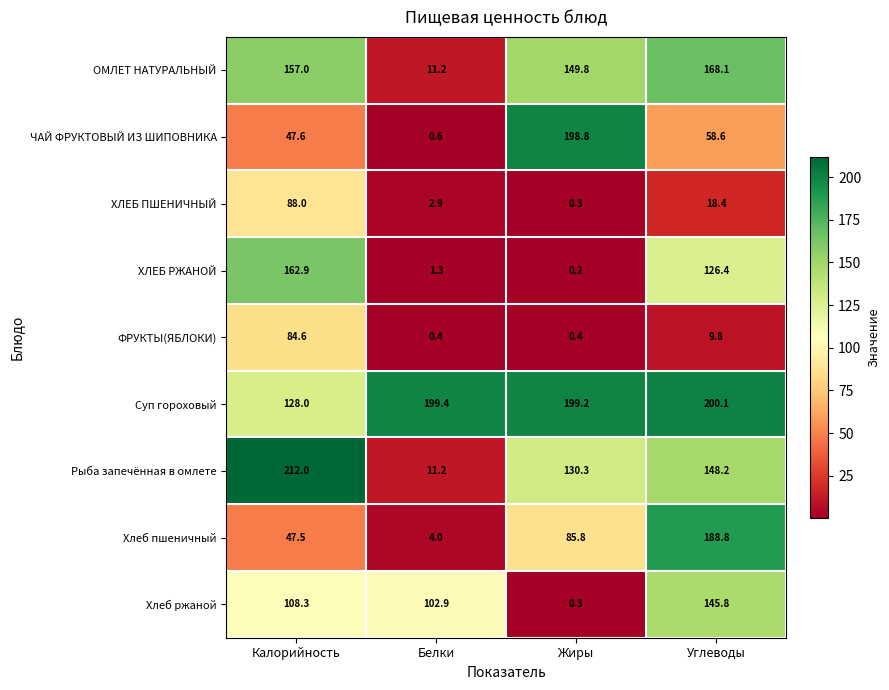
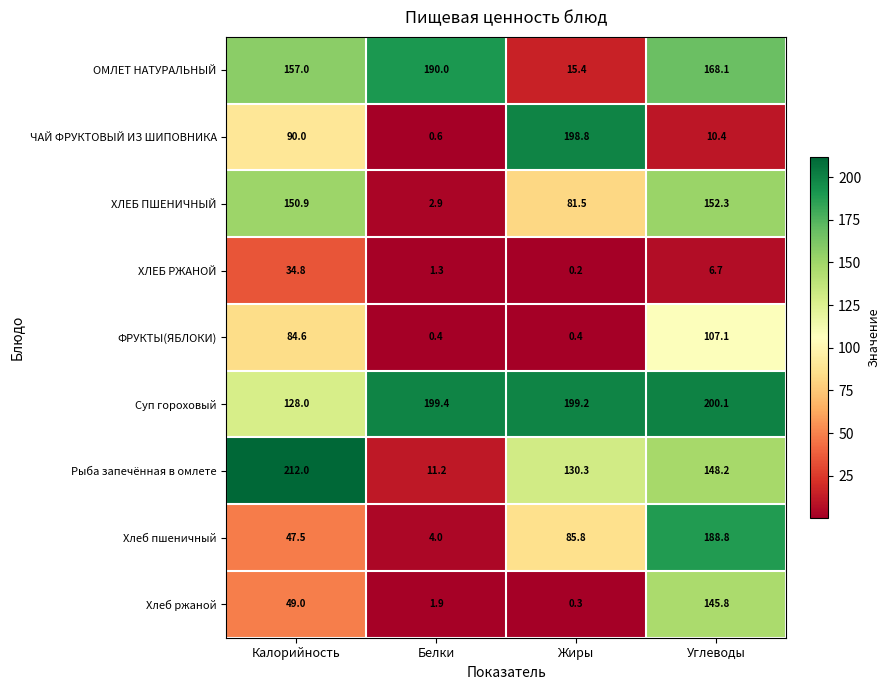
  {
    "ОМЛЕТ НАТУРАЛЬНЫЙ": {
      "Калорийность": 157.0,
-     "Белки": 11.2,
-     "Жиры": 149.8,
+     "Белки": 190.0,
+     "Жиры": 15.4,
      "Углеводы": 168.1
    },
    "ЧАЙ ФРУКТОВЫЙ ИЗ ШИПОВНИКА": {
-     "Калорийность": 47.6,
+     "Калорийность": 90.0,
      "Белки": 0.6,
      "Жиры": 198.8,
-     "Углеводы": 58.6
+     "Углеводы": 10.4
    },
    "ХЛЕБ ПШЕНИЧНЫЙ": {
-     "Калорийность": 88.0,
+     "Калорийность": 150.9,
      "Белки": 2.9,
-     "Жиры": 0.3,
-     "Углеводы": 18.4
+     "Жиры": 81.5,
+     "Углеводы": 152.3
    },
    "ХЛЕБ РЖАНОЙ": {
-     "Калорийность": 162.9,
+     "Калорийность": 34.8,
      "Белки": 1.3,
      "Жиры": 0.2,
-     "Углеводы": 126.4
+     "Углеводы": 6.7
    },
    "ФРУКТЫ(ЯБЛОКИ)": {
      "Калорийность": 84.6,
      "Белки": 0.4,
      "Жиры": 0.4,
-     "Углеводы": 9.8
+     "Углеводы": 107.1
    },
    "Суп гороховый": {
      "Калорийность": 128.0,
      "Белки": 199.4,
      "Жиры": 199.2,
      "Углеводы": 200.1
    },
    "Рыба запечённая в омлете": {
      "Калорийность": 212.0,
      "Белки": 11.2,
      "Жиры": 130.3,
      "Углеводы": 148.2
    },
    "Хлеб пшеничный": {
      "Калорийность": 47.5,
      "Белки": 4.0,
      "Жиры": 85.8,
      "Углеводы": 188.8
    },
    "Хлеб ржаной": {
-     "Калорийность": 108.3,
-     "Белки": 102.9,
+     "Калорийность": 49.0,
+     "Белки": 1.9,
      "Жиры": 0.3,
      "Углеводы": 145.8
    }
  }
